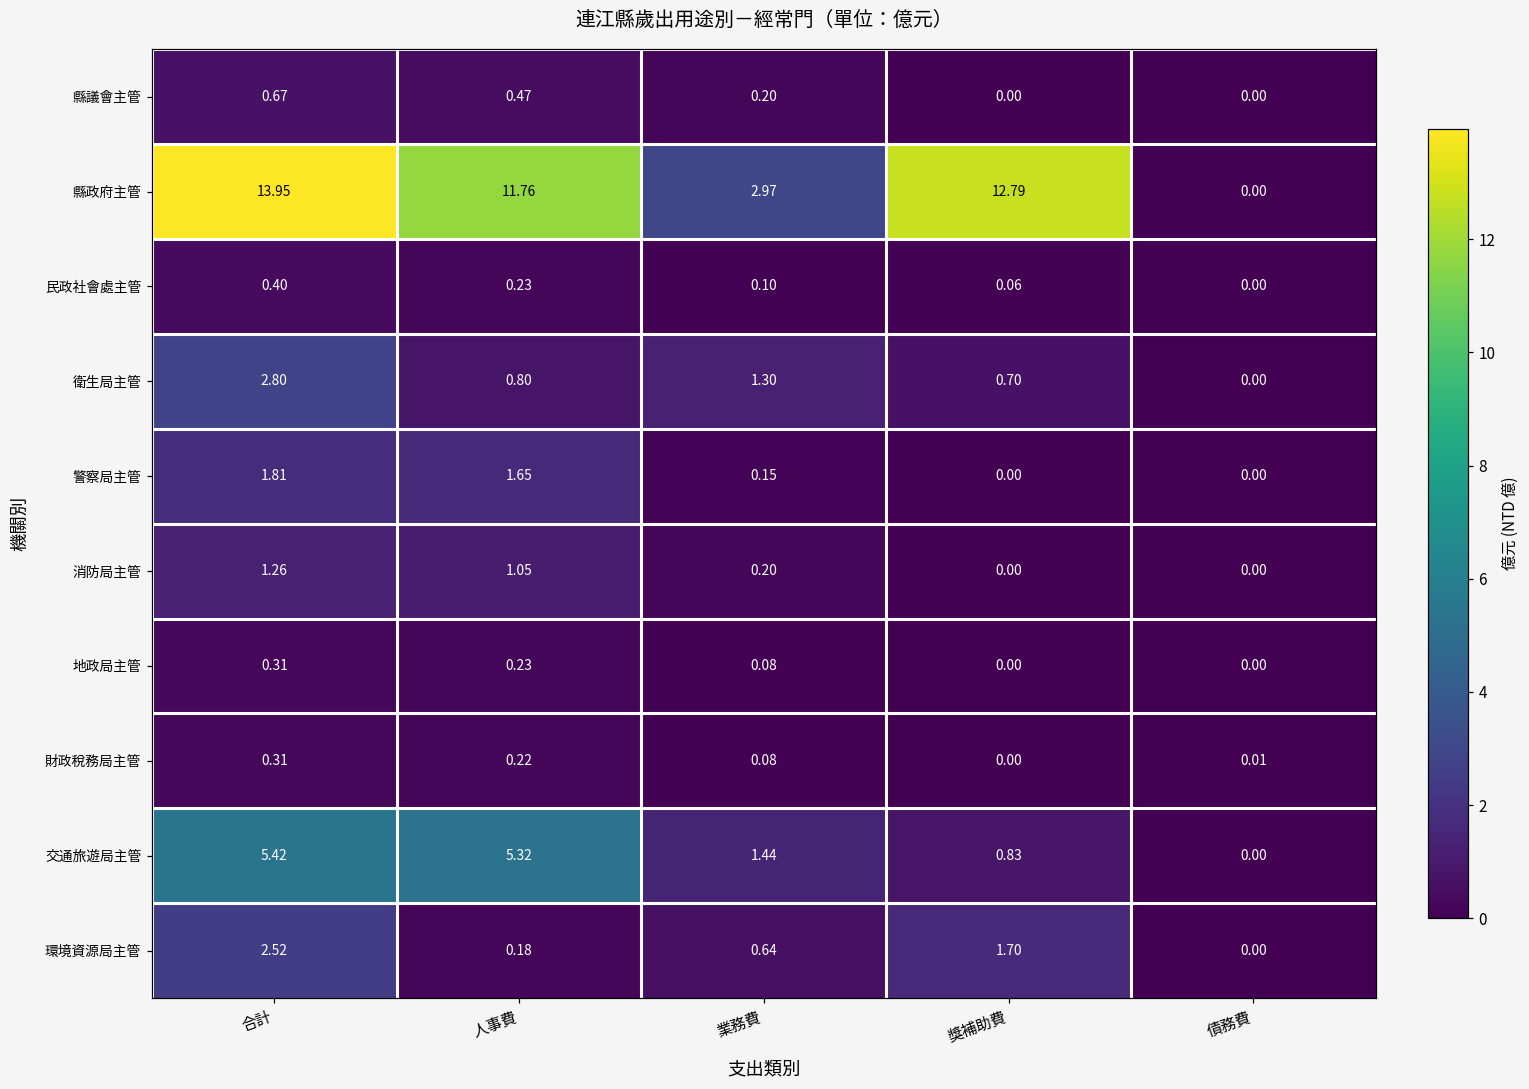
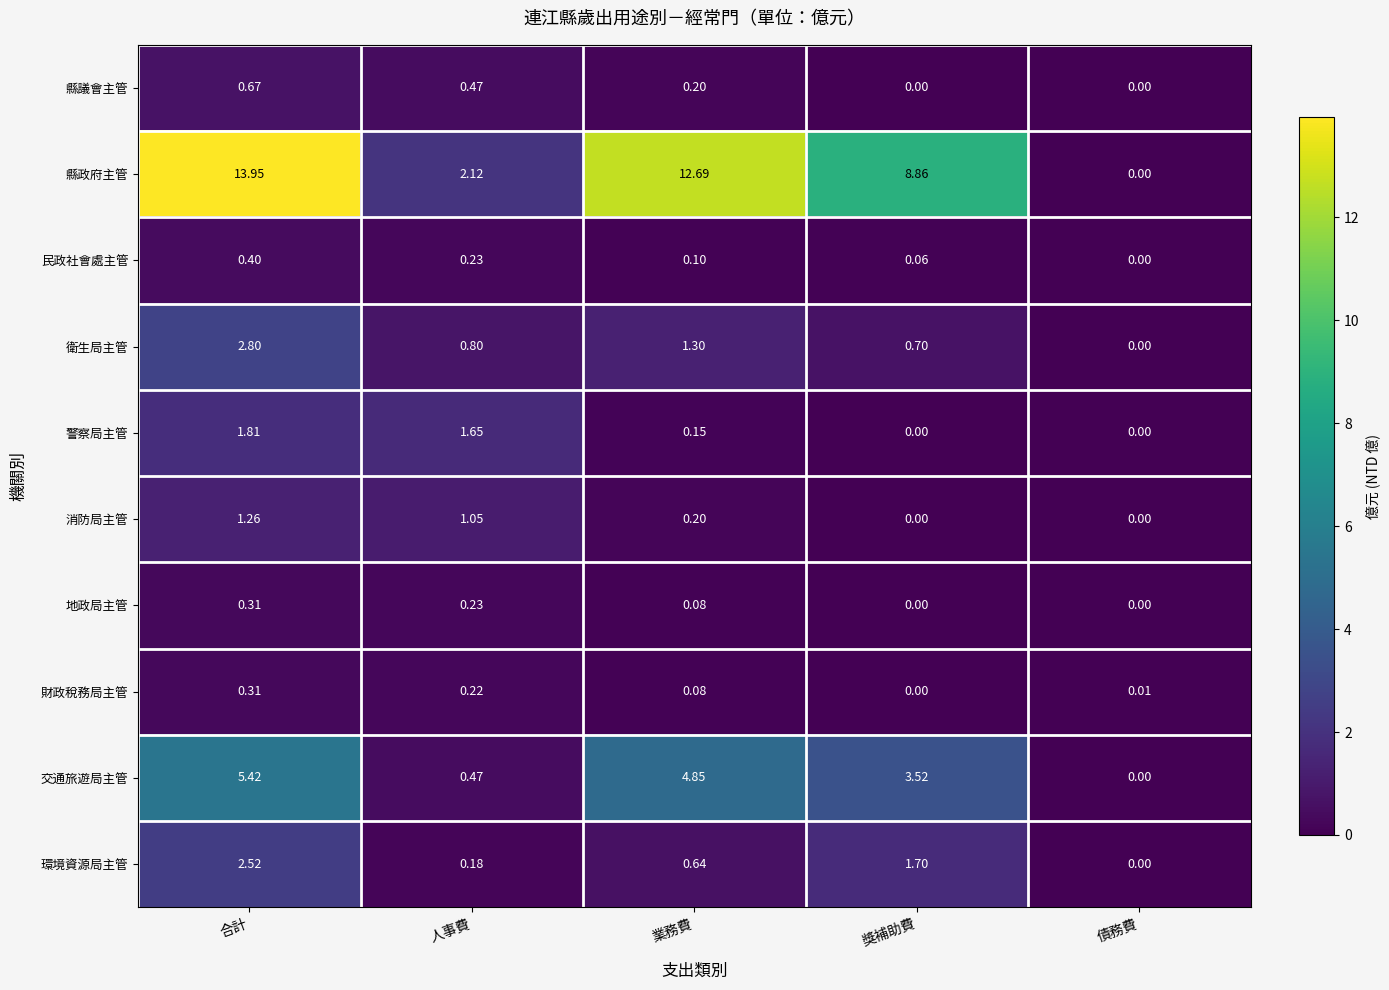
  {
    "縣議會主管": {
      "合計": 0.67,
      "人事費": 0.47,
      "業務費": 0.20,
      "獎補助費": 0.00,
      "債務費": 0.00
    },
    "縣政府主管": {
      "合計": 13.95,
-     "人事費": 11.76,
-     "業務費": 2.97,
-     "獎補助費": 12.79,
+     "人事費": 2.12,
+     "業務費": 12.69,
+     "獎補助費": 8.86,
      "債務費": 0.00
    },
    "民政社會處主管": {
      "合計": 0.40,
      "人事費": 0.23,
      "業務費": 0.10,
      "獎補助費": 0.06,
      "債務費": 0.00
    },
    "衛生局主管": {
      "合計": 2.80,
      "人事費": 0.80,
      "業務費": 1.30,
      "獎補助費": 0.70,
      "債務費": 0.00
    },
    "警察局主管": {
      "合計": 1.81,
      "人事費": 1.65,
      "業務費": 0.15,
      "獎補助費": 0.00,
      "債務費": 0.00
    },
    "消防局主管": {
      "合計": 1.26,
      "人事費": 1.05,
      "業務費": 0.20,
      "獎補助費": 0.00,
      "債務費": 0.00
    },
    "地政局主管": {
      "合計": 0.31,
      "人事費": 0.23,
      "業務費": 0.08,
      "獎補助費": 0.00,
      "債務費": 0.00
    },
    "財政稅務局主管": {
      "合計": 0.31,
      "人事費": 0.22,
      "業務費": 0.08,
      "獎補助費": 0.00,
      "債務費": 0.01
    },
    "交通旅遊局主管": {
      "合計": 5.42,
-     "人事費": 5.32,
-     "業務費": 1.44,
-     "獎補助費": 0.83,
+     "人事費": 0.47,
+     "業務費": 4.85,
+     "獎補助費": 3.52,
      "債務費": 0.00
    },
    "環境資源局主管": {
      "合計": 2.52,
      "人事費": 0.18,
      "業務費": 0.64,
      "獎補助費": 1.70,
      "債務費": 0.00
    }
  }
